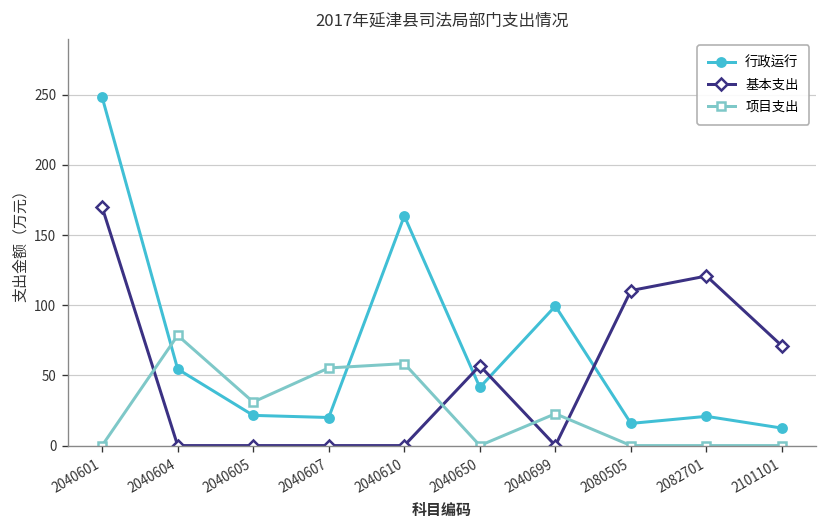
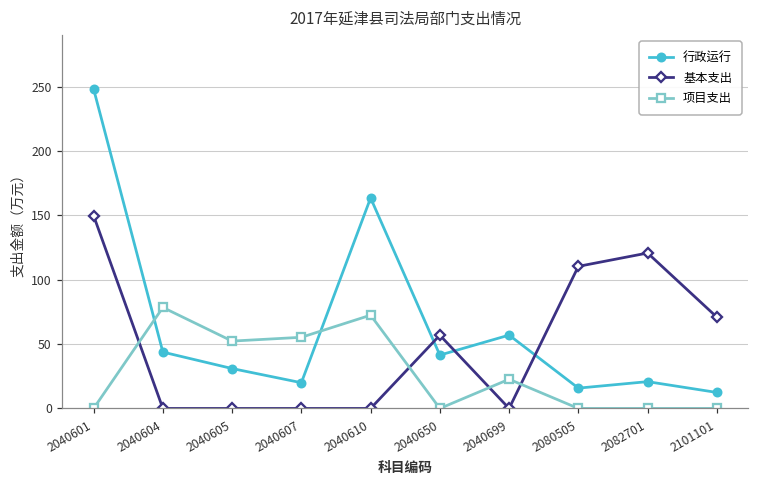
  {
    "行政运行": {
      "2040601": 248,
-     "2040604": 55,
-     "2040605": 22,
+     "2040604": 44,
+     "2040605": 31,
      "2040607": 20,
      "2040610": 164,
      "2040650": 41,
-     "2040699": 99,
+     "2040699": 57,
      "2080505": 16,
      "2082701": 21,
      "2101101": 12
    },
    "基本支出": {
-     "2040601": 170,
+     "2040601": 150,
      "2040604": 0,
      "2040605": 0,
      "2040607": 0,
      "2040610": 0,
      "2040650": 57,
      "2040699": 0,
      "2080505": 110,
      "2082701": 121,
      "2101101": 71
    },
    "项目支出": {
      "2040601": 0,
      "2040604": 79,
-     "2040605": 31,
+     "2040605": 52,
      "2040607": 55,
-     "2040610": 58,
+     "2040610": 73,
      "2040650": 0,
      "2040699": 23,
      "2080505": 0,
      "2082701": 0,
      "2101101": 0
    }
  }
